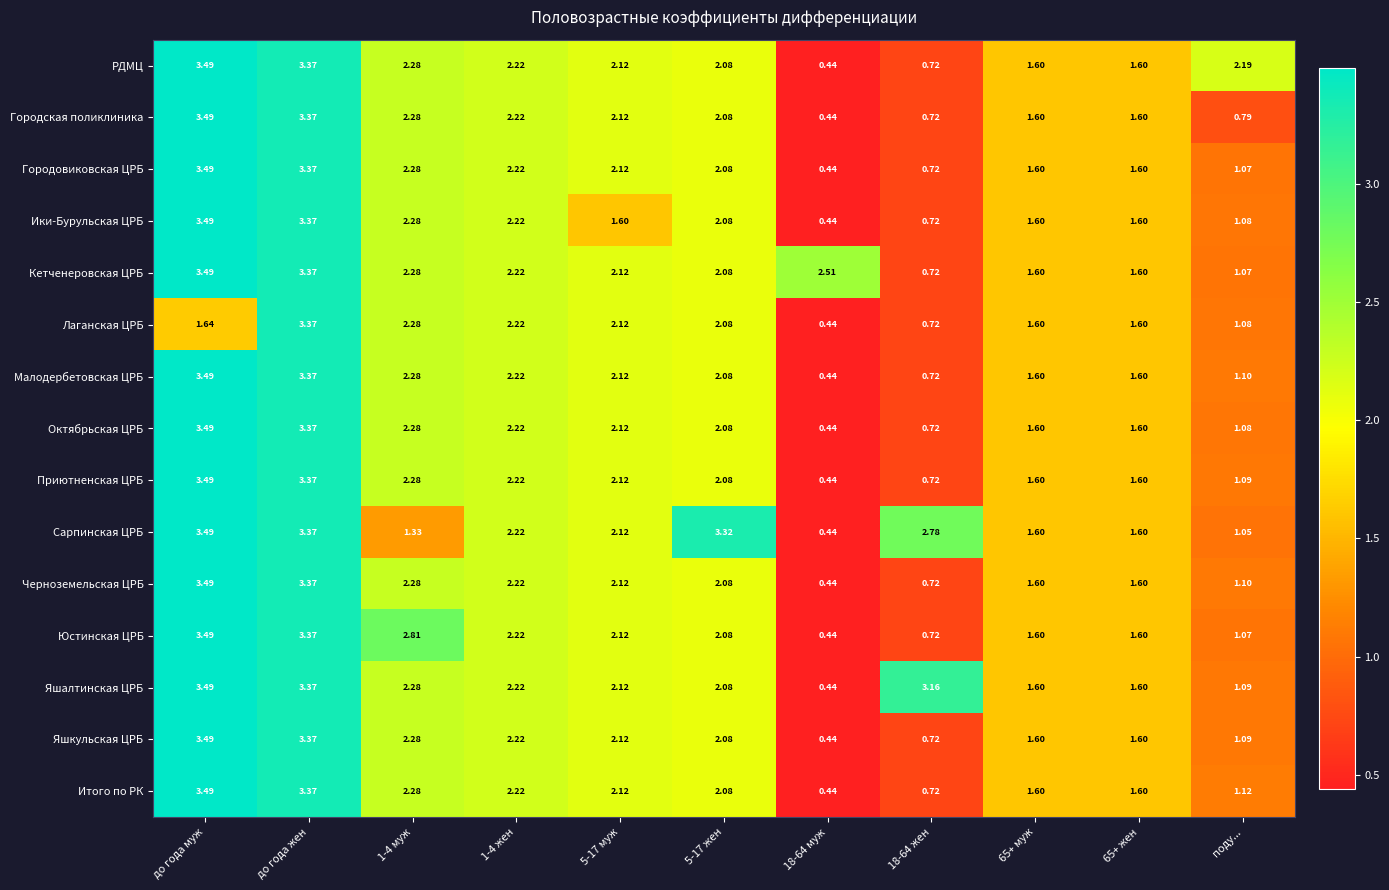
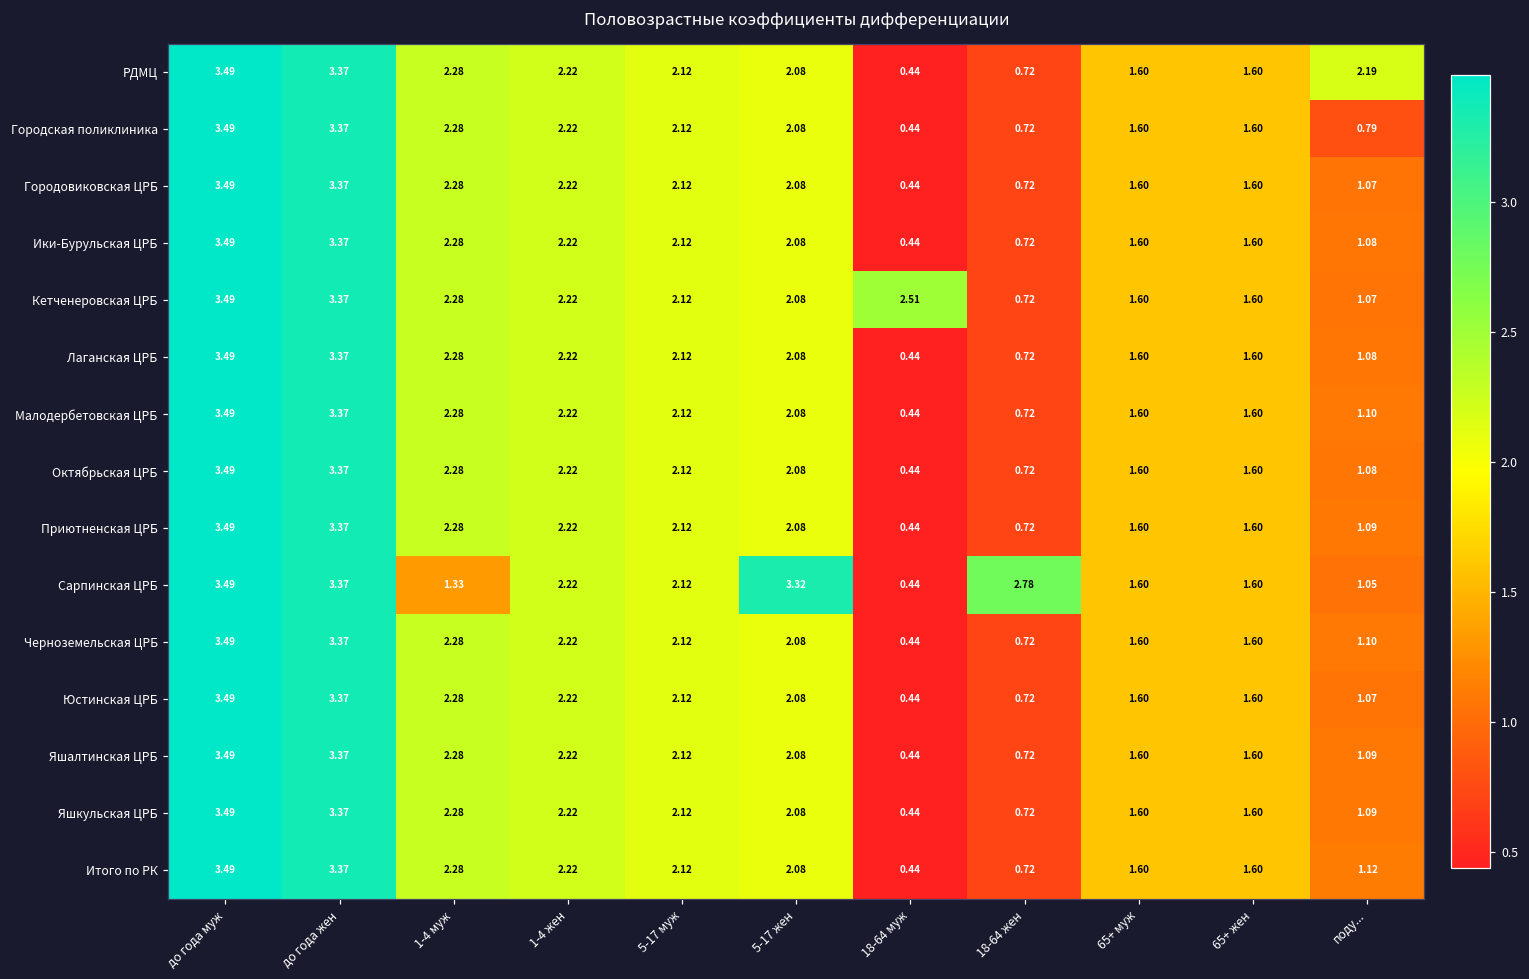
  {
    "РДМЦ": {
      "до года муж": 3.49,
      "до года жен": 3.37,
      "1-4 муж": 2.28,
      "1-4 жен": 2.22,
      "5-17 муж": 2.12,
      "5-17 жен": 2.08,
      "18-64 муж": 0.44,
      "18-64 жен": 0.72,
      "65+ муж": 1.60,
      "65+ жен": 1.60,
      "поду...": 2.19
    },
    "Городская поликлиника": {
      "до года муж": 3.49,
      "до года жен": 3.37,
      "1-4 муж": 2.28,
      "1-4 жен": 2.22,
      "5-17 муж": 2.12,
      "5-17 жен": 2.08,
      "18-64 муж": 0.44,
      "18-64 жен": 0.72,
      "65+ муж": 1.60,
      "65+ жен": 1.60,
      "поду...": 0.79
    },
    "Городовиковская ЦРБ": {
      "до года муж": 3.49,
      "до года жен": 3.37,
      "1-4 муж": 2.28,
      "1-4 жен": 2.22,
      "5-17 муж": 2.12,
      "5-17 жен": 2.08,
      "18-64 муж": 0.44,
      "18-64 жен": 0.72,
      "65+ муж": 1.60,
      "65+ жен": 1.60,
      "поду...": 1.07
    },
    "Ики-Бурульская ЦРБ": {
      "до года муж": 3.49,
      "до года жен": 3.37,
      "1-4 муж": 2.28,
      "1-4 жен": 2.22,
-     "5-17 муж": 1.60,
+     "5-17 муж": 2.12,
      "5-17 жен": 2.08,
      "18-64 муж": 0.44,
      "18-64 жен": 0.72,
      "65+ муж": 1.60,
      "65+ жен": 1.60,
      "поду...": 1.08
    },
    "Кетченеровская ЦРБ": {
      "до года муж": 3.49,
      "до года жен": 3.37,
      "1-4 муж": 2.28,
      "1-4 жен": 2.22,
      "5-17 муж": 2.12,
      "5-17 жен": 2.08,
      "18-64 муж": 2.51,
      "18-64 жен": 0.72,
      "65+ муж": 1.60,
      "65+ жен": 1.60,
      "поду...": 1.07
    },
    "Лаганская ЦРБ": {
-     "до года муж": 1.64,
+     "до года муж": 3.49,
      "до года жен": 3.37,
      "1-4 муж": 2.28,
      "1-4 жен": 2.22,
      "5-17 муж": 2.12,
      "5-17 жен": 2.08,
      "18-64 муж": 0.44,
      "18-64 жен": 0.72,
      "65+ муж": 1.60,
      "65+ жен": 1.60,
      "поду...": 1.08
    },
    "Малодербетовская ЦРБ": {
      "до года муж": 3.49,
      "до года жен": 3.37,
      "1-4 муж": 2.28,
      "1-4 жен": 2.22,
      "5-17 муж": 2.12,
      "5-17 жен": 2.08,
      "18-64 муж": 0.44,
      "18-64 жен": 0.72,
      "65+ муж": 1.60,
      "65+ жен": 1.60,
      "поду...": 1.10
    },
    "Октябрьская ЦРБ": {
      "до года муж": 3.49,
      "до года жен": 3.37,
      "1-4 муж": 2.28,
      "1-4 жен": 2.22,
      "5-17 муж": 2.12,
      "5-17 жен": 2.08,
      "18-64 муж": 0.44,
      "18-64 жен": 0.72,
      "65+ муж": 1.60,
      "65+ жен": 1.60,
      "поду...": 1.08
    },
    "Приютненская ЦРБ": {
      "до года муж": 3.49,
      "до года жен": 3.37,
      "1-4 муж": 2.28,
      "1-4 жен": 2.22,
      "5-17 муж": 2.12,
      "5-17 жен": 2.08,
      "18-64 муж": 0.44,
      "18-64 жен": 0.72,
      "65+ муж": 1.60,
      "65+ жен": 1.60,
      "поду...": 1.09
    },
    "Сарпинская ЦРБ": {
      "до года муж": 3.49,
      "до года жен": 3.37,
      "1-4 муж": 1.33,
      "1-4 жен": 2.22,
      "5-17 муж": 2.12,
      "5-17 жен": 3.32,
      "18-64 муж": 0.44,
      "18-64 жен": 2.78,
      "65+ муж": 1.60,
      "65+ жен": 1.60,
      "поду...": 1.05
    },
    "Черноземельская ЦРБ": {
      "до года муж": 3.49,
      "до года жен": 3.37,
      "1-4 муж": 2.28,
      "1-4 жен": 2.22,
      "5-17 муж": 2.12,
      "5-17 жен": 2.08,
      "18-64 муж": 0.44,
      "18-64 жен": 0.72,
      "65+ муж": 1.60,
      "65+ жен": 1.60,
      "поду...": 1.10
    },
    "Юстинская ЦРБ": {
      "до года муж": 3.49,
      "до года жен": 3.37,
-     "1-4 муж": 2.81,
+     "1-4 муж": 2.28,
      "1-4 жен": 2.22,
      "5-17 муж": 2.12,
      "5-17 жен": 2.08,
      "18-64 муж": 0.44,
      "18-64 жен": 0.72,
      "65+ муж": 1.60,
      "65+ жен": 1.60,
      "поду...": 1.07
    },
    "Яшалтинская ЦРБ": {
      "до года муж": 3.49,
      "до года жен": 3.37,
      "1-4 муж": 2.28,
      "1-4 жен": 2.22,
      "5-17 муж": 2.12,
      "5-17 жен": 2.08,
      "18-64 муж": 0.44,
-     "18-64 жен": 3.16,
+     "18-64 жен": 0.72,
      "65+ муж": 1.60,
      "65+ жен": 1.60,
      "поду...": 1.09
    },
    "Яшкульская ЦРБ": {
      "до года муж": 3.49,
      "до года жен": 3.37,
      "1-4 муж": 2.28,
      "1-4 жен": 2.22,
      "5-17 муж": 2.12,
      "5-17 жен": 2.08,
      "18-64 муж": 0.44,
      "18-64 жен": 0.72,
      "65+ муж": 1.60,
      "65+ жен": 1.60,
      "поду...": 1.09
    },
    "Итого по РК": {
      "до года муж": 3.49,
      "до года жен": 3.37,
      "1-4 муж": 2.28,
      "1-4 жен": 2.22,
      "5-17 муж": 2.12,
      "5-17 жен": 2.08,
      "18-64 муж": 0.44,
      "18-64 жен": 0.72,
      "65+ муж": 1.60,
      "65+ жен": 1.60,
      "поду...": 1.12
    }
  }
